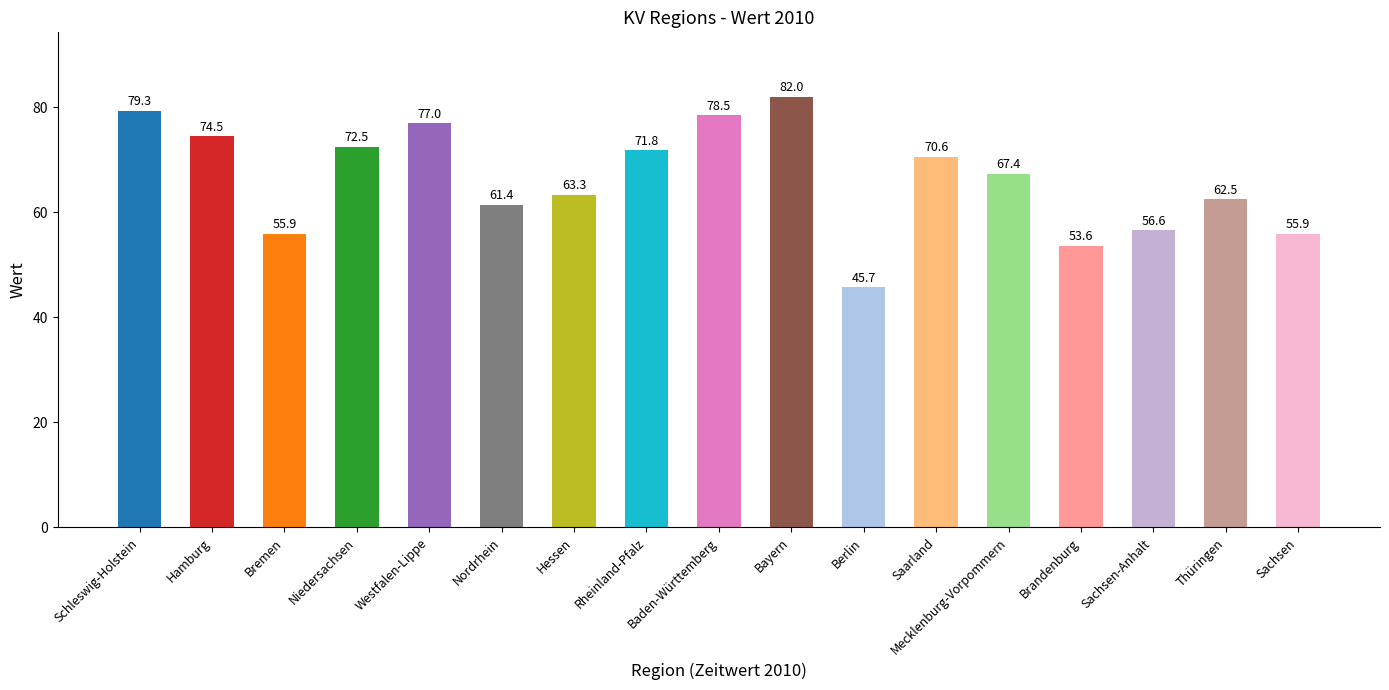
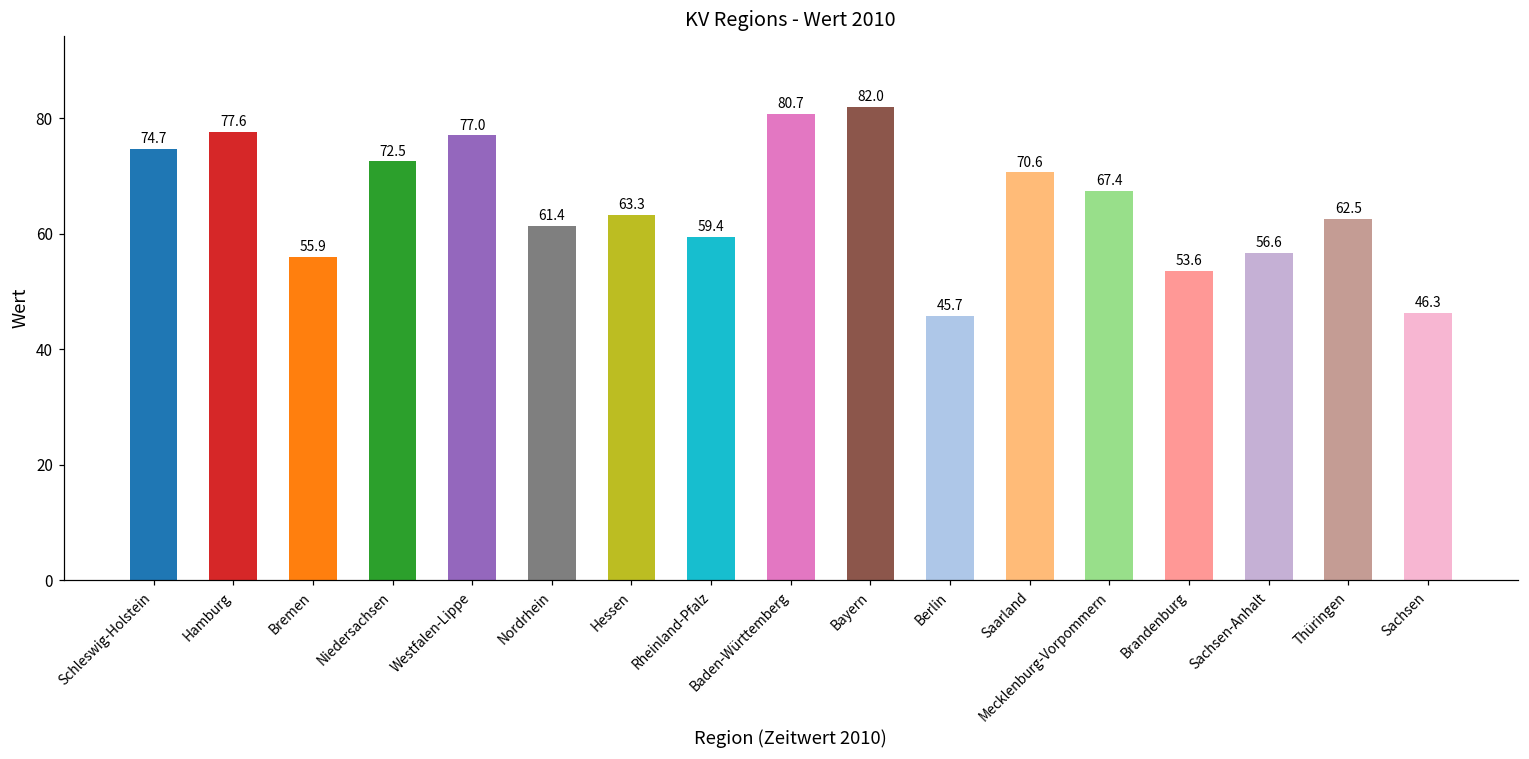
  {
-   "Schleswig-Holstein": 79.3,
-   "Hamburg": 74.5,
+   "Schleswig-Holstein": 74.7,
+   "Hamburg": 77.6,
    "Bremen": 55.9,
    "Niedersachsen": 72.5,
    "Westfalen-Lippe": 77.0,
    "Nordrhein": 61.4,
    "Hessen": 63.3,
-   "Rheinland-Pfalz": 71.8,
-   "Baden-Württemberg": 78.5,
+   "Rheinland-Pfalz": 59.4,
+   "Baden-Württemberg": 80.7,
    "Bayern": 82.0,
    "Berlin": 45.7,
    "Saarland": 70.6,
    "Mecklenburg-Vorpommern": 67.4,
    "Brandenburg": 53.6,
    "Sachsen-Anhalt": 56.6,
    "Thüringen": 62.5,
-   "Sachsen": 55.9
+   "Sachsen": 46.3
  }
